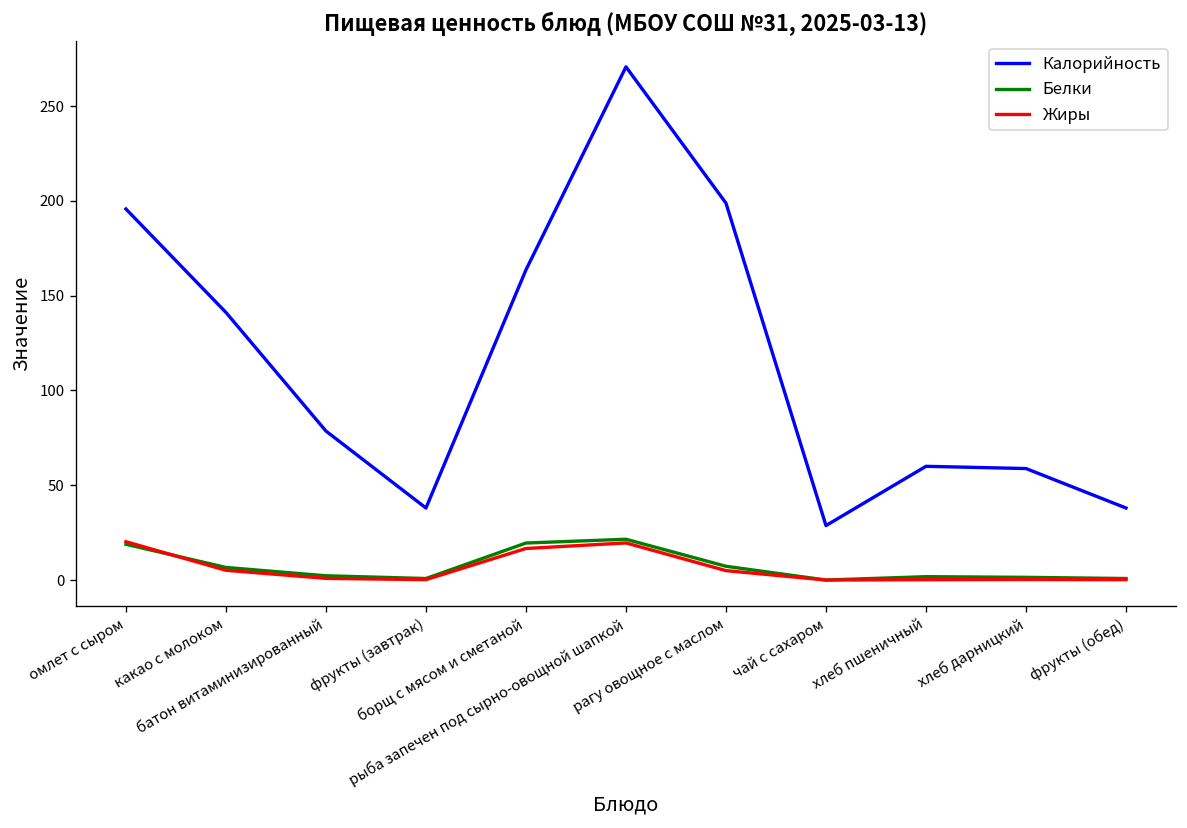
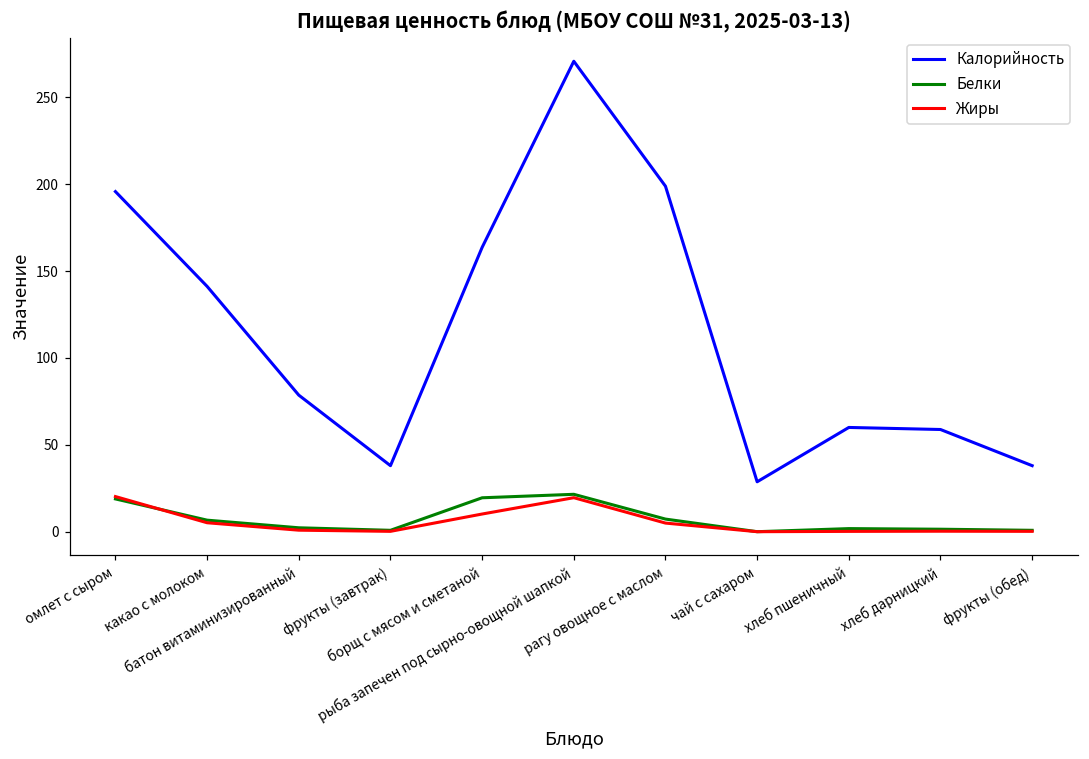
  {
    "Калорийность": {
      "омлет с сыром": 196,
      "какао с молоком": 141,
      "батон витаминизированный": 79,
      "фрукты (завтрак)": 38,
      "борщ с мясом и сметаной": 164,
      "рыба запечен под сырно-овощной шапкой": 271,
      "рагу овощное с маслом": 199,
      "чай с сахаром": 29,
      "хлеб пшеничный": 60,
      "хлеб дарницкий": 59,
      "фрукты (обед)": 38
    },
    "Белки": {
      "борщ с мясом и сметаной": 20,
      "рыба запечен под сырно-овощной шапкой": 22,
      "рагу овощное с маслом": 7,
      "хлеб пшеничный": 2
    },
    "Жиры": {
-     "борщ с мясом и сметаной": 17,
+     "борщ с мясом и сметаной": 10,
      "рыба запечен под сырно-овощной шапкой": 20,
      "рагу овощное с маслом": 5,
      "хлеб пшеничный": 0
    }
  }
